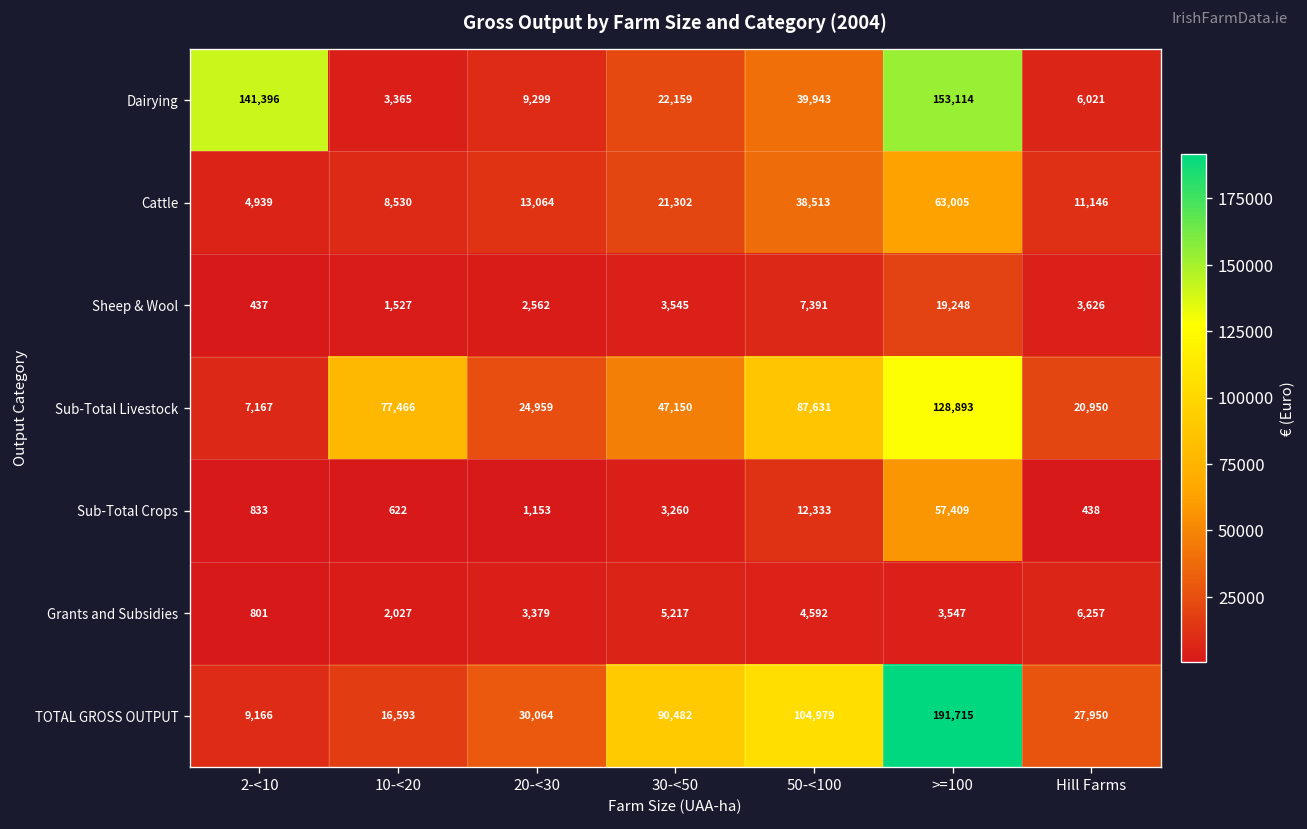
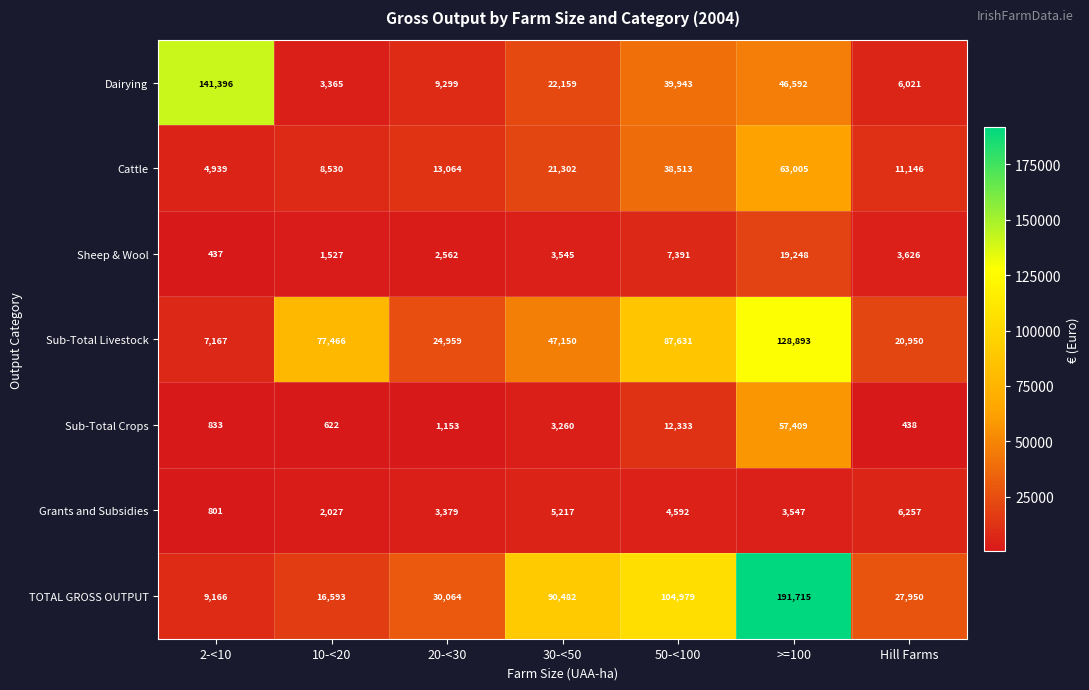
  {
    "Dairying": {
      "2-<10": "141,396",
      "10-<20": "3,365",
      "20-<30": "9,299",
      "30-<50": "22,159",
      "50-<100": "39,943",
-     ">=100": "153,114",
+     ">=100": "46,592",
      "Hill Farms": "6,021"
    },
    "Cattle": {
      "2-<10": "4,939",
      "10-<20": "8,530",
      "20-<30": "13,064",
      "30-<50": "21,302",
      "50-<100": "38,513",
      ">=100": "63,005",
      "Hill Farms": "11,146"
    },
    "Sheep & Wool": {
      "2-<10": "437",
      "10-<20": "1,527",
      "20-<30": "2,562",
      "30-<50": "3,545",
      "50-<100": "7,391",
      ">=100": "19,248",
      "Hill Farms": "3,626"
    },
    "Sub-Total Livestock": {
      "2-<10": "7,167",
      "10-<20": "77,466",
      "20-<30": "24,959",
      "30-<50": "47,150",
      "50-<100": "87,631",
      ">=100": "128,893",
      "Hill Farms": "20,950"
    },
    "Sub-Total Crops": {
      "2-<10": "833",
      "10-<20": "622",
      "20-<30": "1,153",
      "30-<50": "3,260",
      "50-<100": "12,333",
      ">=100": "57,409",
      "Hill Farms": "438"
    },
    "Grants and Subsidies": {
      "2-<10": "801",
      "10-<20": "2,027",
      "20-<30": "3,379",
      "30-<50": "5,217",
      "50-<100": "4,592",
      ">=100": "3,547",
      "Hill Farms": "6,257"
    },
    "TOTAL GROSS OUTPUT": {
      "2-<10": "9,166",
      "10-<20": "16,593",
      "20-<30": "30,064",
      "30-<50": "90,482",
      "50-<100": "104,979",
      ">=100": "191,715",
      "Hill Farms": "27,950"
    }
  }
